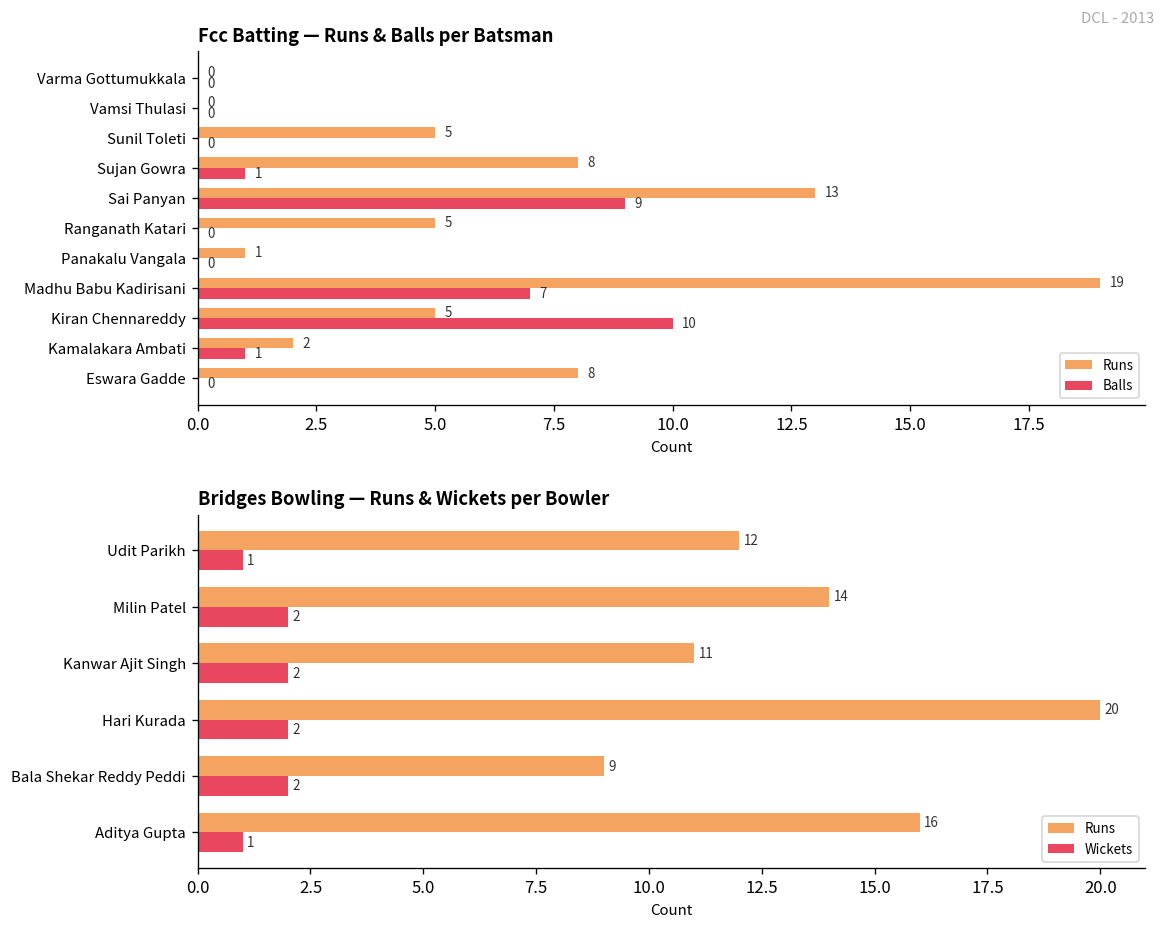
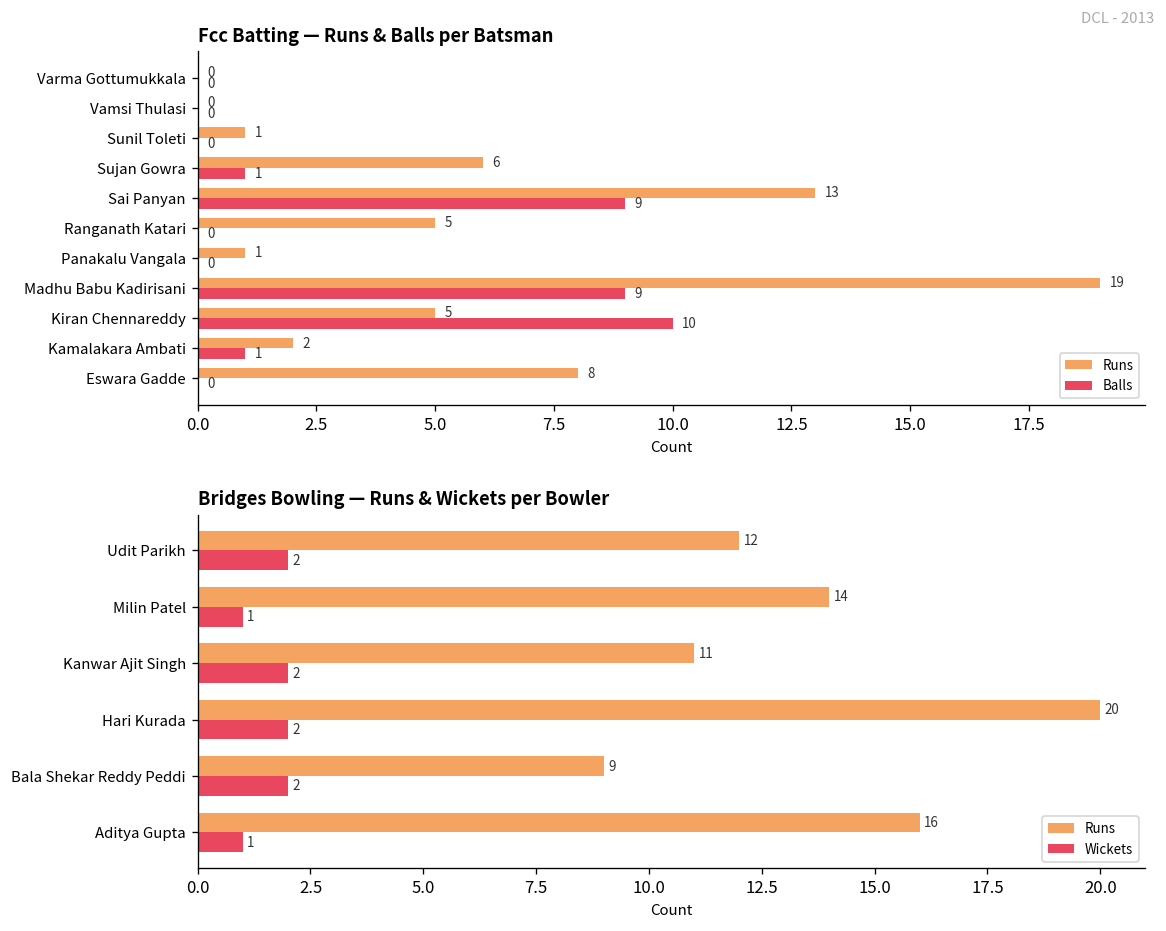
  {
    "Fcc Batting — Runs & Balls per Batsman": {
      "Runs": {
        "Varma Gottumukkala": 0,
        "Vamsi Thulasi": 0,
-       "Sunil Toleti": 5,
-       "Sujan Gowra": 8,
+       "Sunil Toleti": 1,
+       "Sujan Gowra": 6,
        "Sai Panyan": 13,
        "Ranganath Katari": 5,
        "Panakalu Vangala": 1,
        "Madhu Babu Kadirisani": 19,
        "Kiran Chennareddy": 5,
        "Kamalakara Ambati": 2,
        "Eswara Gadde": 8
      },
      "Balls": {
        "Varma Gottumukkala": 0,
        "Vamsi Thulasi": 0,
        "Sunil Toleti": 0,
        "Sujan Gowra": 1,
        "Sai Panyan": 9,
        "Ranganath Katari": 0,
        "Panakalu Vangala": 0,
-       "Madhu Babu Kadirisani": 7,
+       "Madhu Babu Kadirisani": 9,
        "Kiran Chennareddy": 10,
        "Kamalakara Ambati": 1,
        "Eswara Gadde": 0
      }
    },
    "Bridges Bowling — Runs & Wickets per Bowler": {
      "Runs": {
        "Udit Parikh": 12,
        "Milin Patel": 14,
        "Kanwar Ajit Singh": 11,
        "Hari Kurada": 20,
        "Bala Shekar Reddy Peddi": 9,
        "Aditya Gupta": 16
      },
      "Wickets": {
-       "Udit Parikh": 1,
-       "Milin Patel": 2,
+       "Udit Parikh": 2,
+       "Milin Patel": 1,
        "Kanwar Ajit Singh": 2,
        "Hari Kurada": 2,
        "Bala Shekar Reddy Peddi": 2,
        "Aditya Gupta": 1
      }
    }
  }
